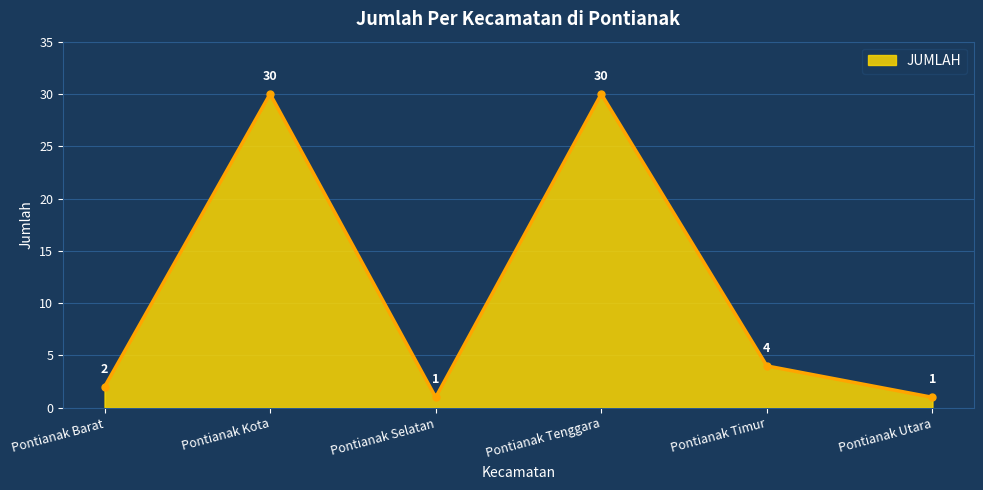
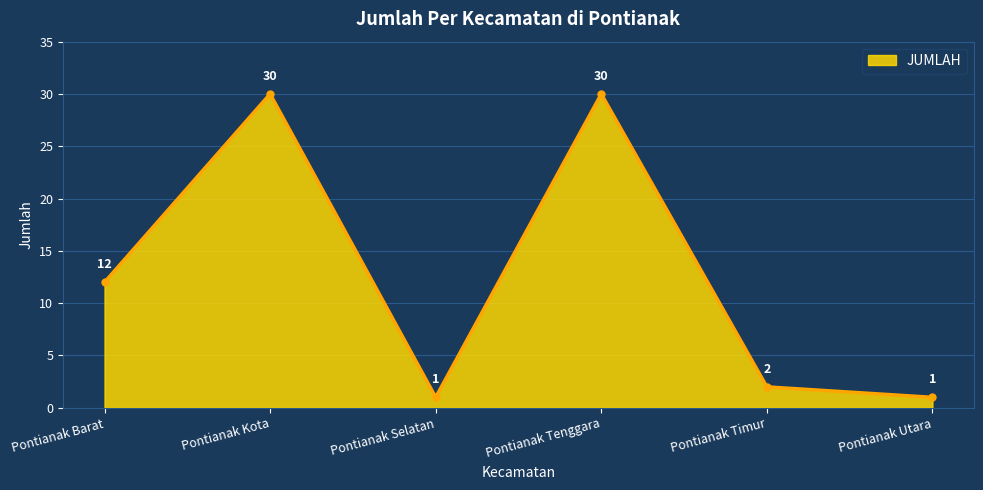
  {
-   "Pontianak Barat": 2,
+   "Pontianak Barat": 12,
    "Pontianak Kota": 30,
    "Pontianak Selatan": 1,
    "Pontianak Tenggara": 30,
-   "Pontianak Timur": 4,
+   "Pontianak Timur": 2,
    "Pontianak Utara": 1
  }
